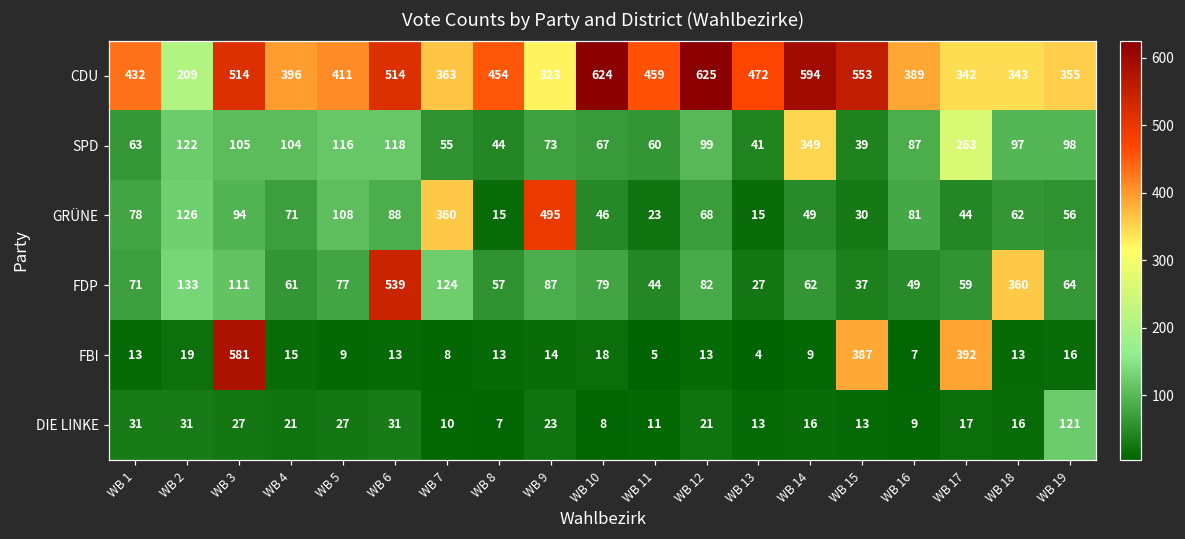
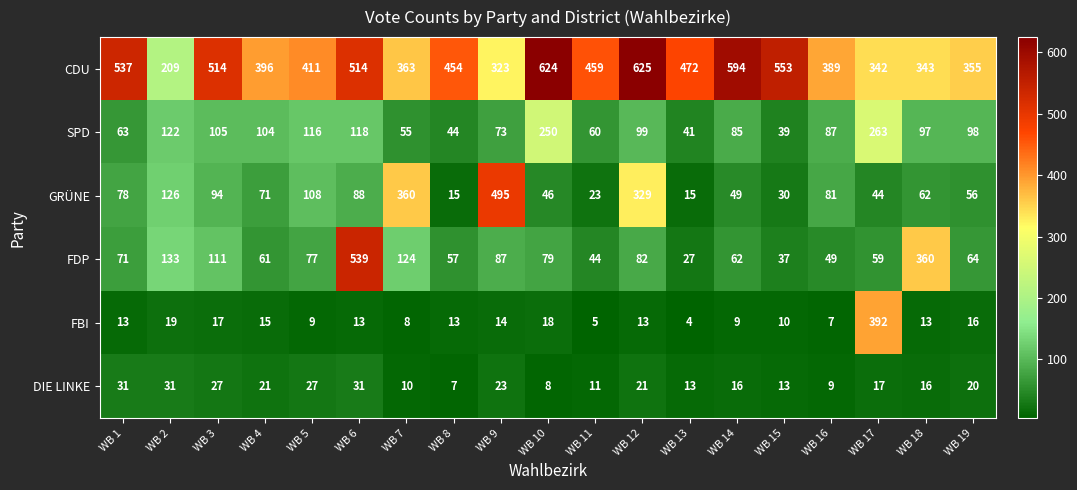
  {
    "CDU": {
-     "WB 1": 432,
+     "WB 1": 537,
      "WB 2": 209,
      "WB 3": 514,
      "WB 4": 396,
      "WB 5": 411,
      "WB 6": 514,
      "WB 7": 363,
      "WB 8": 454,
      "WB 9": 323,
      "WB 10": 624,
      "WB 11": 459,
      "WB 12": 625,
      "WB 13": 472,
      "WB 14": 594,
      "WB 15": 553,
      "WB 16": 389,
      "WB 17": 342,
      "WB 18": 343,
      "WB 19": 355
    },
    "SPD": {
      "WB 1": 63,
      "WB 2": 122,
      "WB 3": 105,
      "WB 4": 104,
      "WB 5": 116,
      "WB 6": 118,
      "WB 7": 55,
      "WB 8": 44,
      "WB 9": 73,
-     "WB 10": 67,
+     "WB 10": 250,
      "WB 11": 60,
      "WB 12": 99,
      "WB 13": 41,
-     "WB 14": 349,
+     "WB 14": 85,
      "WB 15": 39,
      "WB 16": 87,
      "WB 17": 263,
      "WB 18": 97,
      "WB 19": 98
    },
    "GRÜNE": {
      "WB 1": 78,
      "WB 2": 126,
      "WB 3": 94,
      "WB 4": 71,
      "WB 5": 108,
      "WB 6": 88,
      "WB 7": 360,
      "WB 8": 15,
      "WB 9": 495,
      "WB 10": 46,
      "WB 11": 23,
-     "WB 12": 68,
+     "WB 12": 329,
      "WB 13": 15,
      "WB 14": 49,
      "WB 15": 30,
      "WB 16": 81,
      "WB 17": 44,
      "WB 18": 62,
      "WB 19": 56
    },
    "FDP": {
      "WB 1": 71,
      "WB 2": 133,
      "WB 3": 111,
      "WB 4": 61,
      "WB 5": 77,
      "WB 6": 539,
      "WB 7": 124,
      "WB 8": 57,
      "WB 9": 87,
      "WB 10": 79,
      "WB 11": 44,
      "WB 12": 82,
      "WB 13": 27,
      "WB 14": 62,
      "WB 15": 37,
      "WB 16": 49,
      "WB 17": 59,
      "WB 18": 360,
      "WB 19": 64
    },
    "FBI": {
      "WB 1": 13,
      "WB 2": 19,
-     "WB 3": 581,
+     "WB 3": 17,
      "WB 4": 15,
      "WB 5": 9,
      "WB 6": 13,
      "WB 7": 8,
      "WB 8": 13,
      "WB 9": 14,
      "WB 10": 18,
      "WB 11": 5,
      "WB 12": 13,
      "WB 13": 4,
      "WB 14": 9,
-     "WB 15": 387,
+     "WB 15": 10,
      "WB 16": 7,
      "WB 17": 392,
      "WB 18": 13,
      "WB 19": 16
    },
    "DIE LINKE": {
      "WB 1": 31,
      "WB 2": 31,
      "WB 3": 27,
      "WB 4": 21,
      "WB 5": 27,
      "WB 6": 31,
      "WB 7": 10,
      "WB 8": 7,
      "WB 9": 23,
      "WB 10": 8,
      "WB 11": 11,
      "WB 12": 21,
      "WB 13": 13,
      "WB 14": 16,
      "WB 15": 13,
      "WB 16": 9,
      "WB 17": 17,
      "WB 18": 16,
-     "WB 19": 121
+     "WB 19": 20
    }
  }
